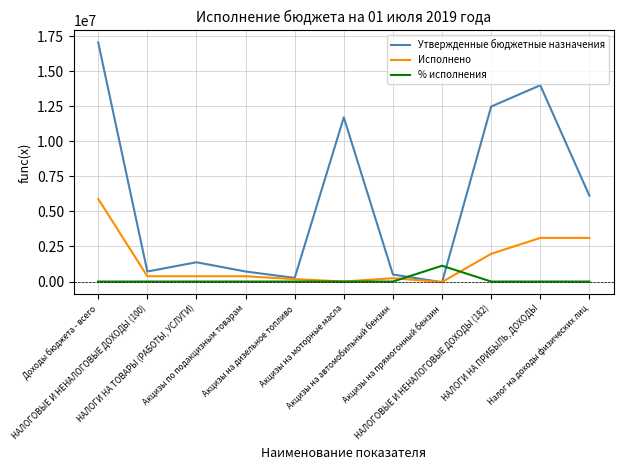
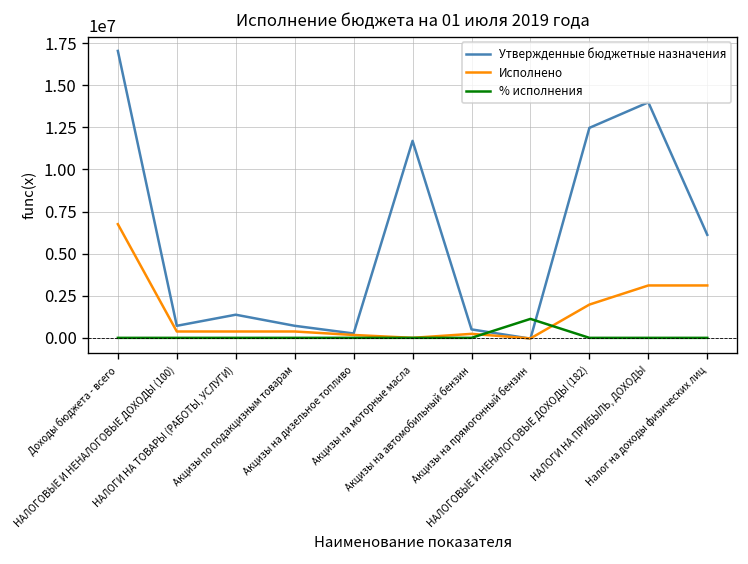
  {
    "Утвержденные бюджетные назначения": {
      "Доходы бюджета - всего": 17000000,
      "НАЛОГОВЫЕ И НЕНАЛОГОВЫЕ ДОХОДЫ (100)": 700000,
      "НАЛОГИ НА ТОВАРЫ (РАБОТЫ, УСЛУГИ)": 1400000,
      "Акцизы по подакцизным товарам": 700000,
      "Акцизы на моторные масла": 11700000,
      "Акцизы на автомобильный бензин": 500000,
      "НАЛОГОВЫЕ И НЕНАЛОГОВЫЕ ДОХОДЫ (182)": 12500000,
      "НАЛОГИ НА ПРИБЫЛЬ, ДОХОДЫ": 14000000,
      "Налог на доходы физических лиц": 6100000
    },
    "Исполнено": {
-     "Доходы бюджета - всего": 5900000,
+     "Доходы бюджета - всего": 6800000,
      "НАЛОГОВЫЕ И НЕНАЛОГОВЫЕ ДОХОДЫ (100)": 400000,
      "НАЛОГИ НА ТОВАРЫ (РАБОТЫ, УСЛУГИ)": 400000,
      "Акцизы по подакцизным товарам": 400000,
      "Акцизы на автомобильный бензин": 200000,
      "НАЛОГОВЫЕ И НЕНАЛОГОВЫЕ ДОХОДЫ (182)": 2000000,
      "НАЛОГИ НА ПРИБЫЛЬ, ДОХОДЫ": 3100000,
      "Налог на доходы физических лиц": 3100000
    },
    "% исполнения": {
      "Доходы бюджета - всего": 0,
      "НАЛОГОВЫЕ И НЕНАЛОГОВЫЕ ДОХОДЫ (100)": 0,
      "НАЛОГИ НА ТОВАРЫ (РАБОТЫ, УСЛУГИ)": 0,
      "Акцизы по подакцизным товарам": 0,
      "Акцизы на автомобильный бензин": 0,
      "Акцизы на прямогонный бензин": 1100000,
      "НАЛОГОВЫЕ И НЕНАЛОГОВЫЕ ДОХОДЫ (182)": 0,
      "НАЛОГИ НА ПРИБЫЛЬ, ДОХОДЫ": 0,
      "Налог на доходы физических лиц": 0
    }
  }
